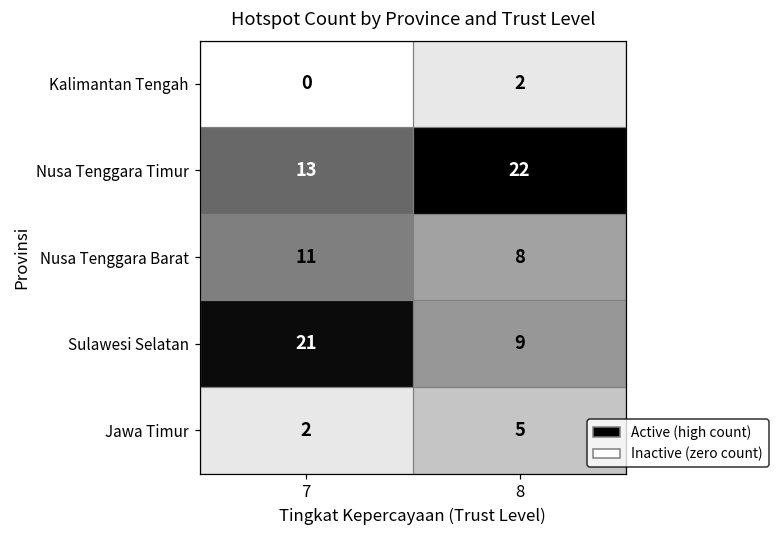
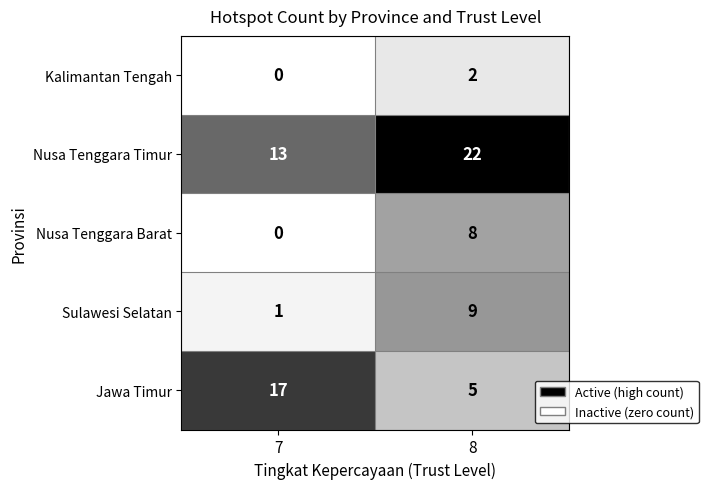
  {
    "Kalimantan Tengah": {
      "7": 0,
      "8": 2
    },
    "Nusa Tenggara Timur": {
      "7": 13,
      "8": 22
    },
    "Nusa Tenggara Barat": {
-     "7": 11,
+     "7": 0,
      "8": 8
    },
    "Sulawesi Selatan": {
-     "7": 21,
+     "7": 1,
      "8": 9
    },
    "Jawa Timur": {
-     "7": 2,
+     "7": 17,
      "8": 5
    }
  }
